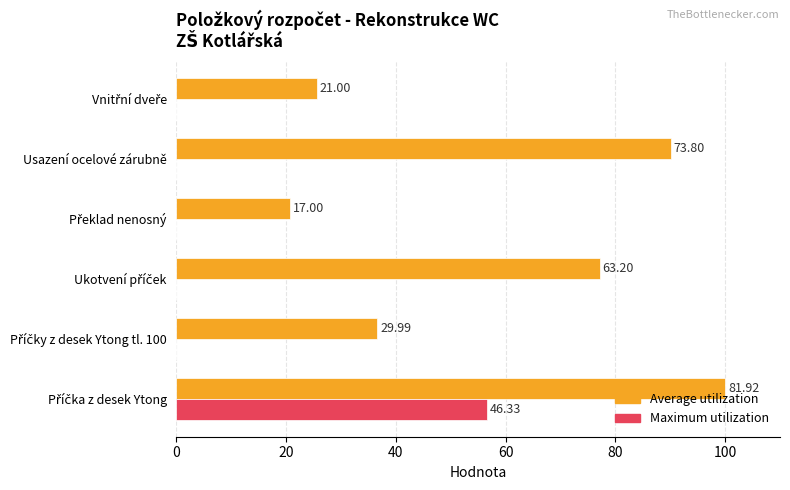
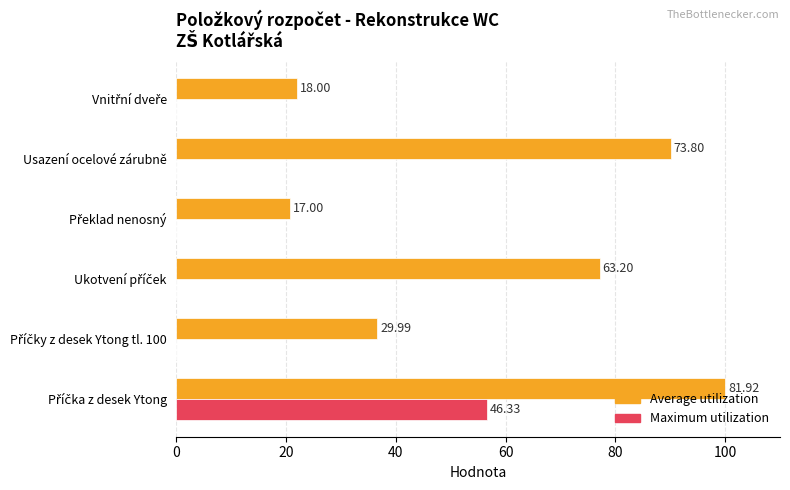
  {
    "Average utilization": {
-     "Vnitřní dveře": 21.00
+     "Vnitřní dveře": 18.00
    },
    "Maximum utilization": {
      "Vnitřní dveře": 0,
      "Usazení ocelové zárubně": 0,
      "Překlad nenosný": 0,
      "Ukotvení příček": 0,
      "Příčky z desek Ytong tl. 100": 0
    }
  }
